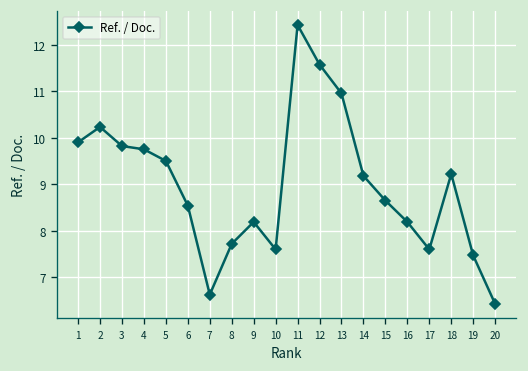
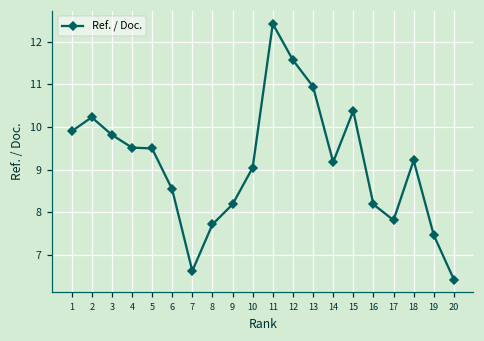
  {
    "1": 9.9,
    "2": 10.2,
    "3": 9.8,
-   "4": 9.8,
+   "4": 9.5,
    "5": 9.5,
    "6": 8.5,
    "7": 6.6,
    "8": 7.7,
    "9": 8.2,
-   "10": 7.6,
+   "10": 9.1,
    "11": 12.4,
    "12": 11.6,
    "13": 11.0,
    "14": 9.2,
-   "15": 8.7,
+   "15": 10.4,
    "16": 8.2,
-   "17": 7.6,
+   "17": 7.8,
    "18": 9.2,
    "19": 7.5,
    "20": 6.4
  }
